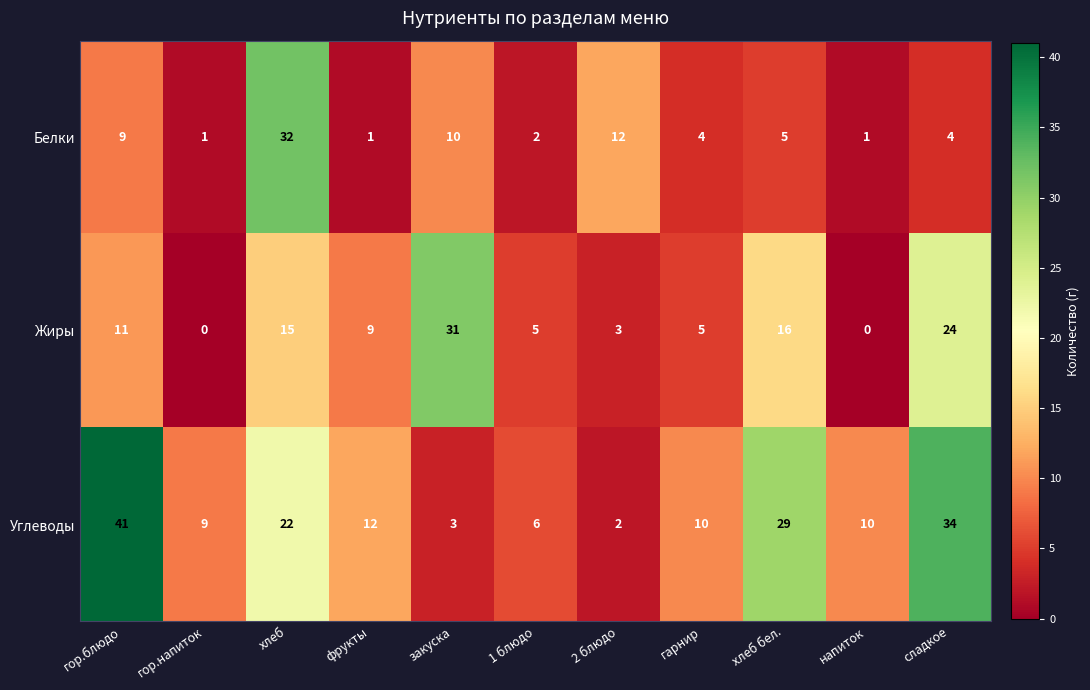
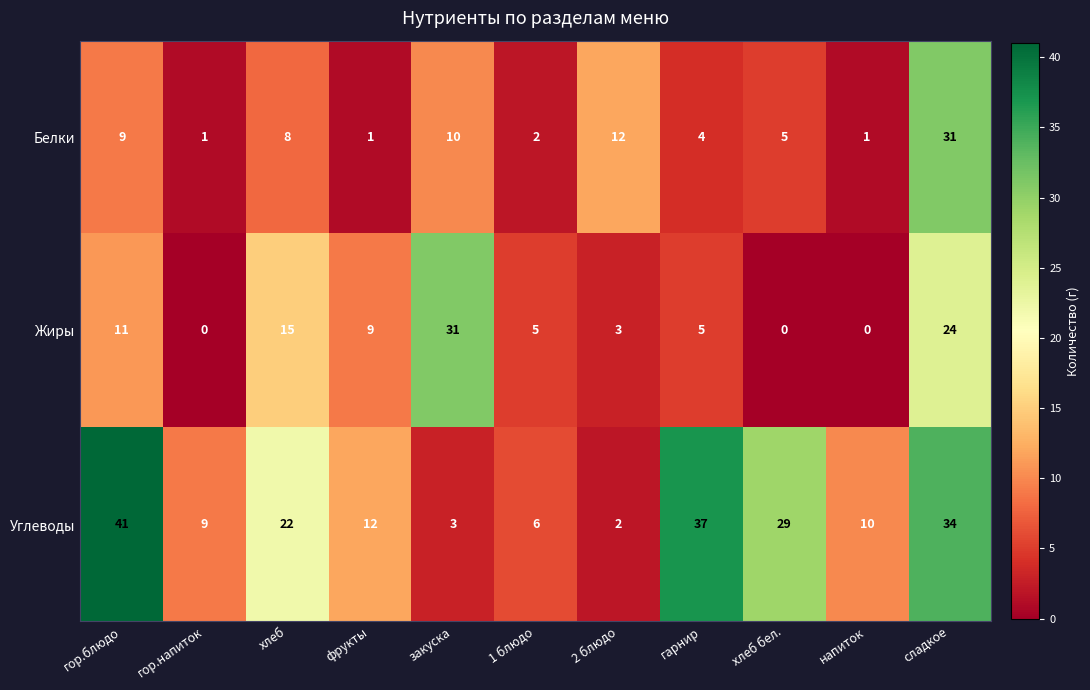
  {
    "Белки": {
      "гор.блюдо": 9,
      "гор.напиток": 1,
-     "хлеб": 32,
+     "хлеб": 8,
      "фрукты": 1,
      "закуска": 10,
      "1 блюдо": 2,
      "2 блюдо": 12,
      "гарнир": 4,
      "хлеб бел.": 5,
      "напиток": 1,
-     "сладкое": 4
+     "сладкое": 31
    },
    "Жиры": {
      "гор.блюдо": 11,
      "гор.напиток": 0,
      "хлеб": 15,
      "фрукты": 9,
      "закуска": 31,
      "1 блюдо": 5,
      "2 блюдо": 3,
      "гарнир": 5,
-     "хлеб бел.": 16,
+     "хлеб бел.": 0,
      "напиток": 0,
      "сладкое": 24
    },
    "Углеводы": {
      "гор.блюдо": 41,
      "гор.напиток": 9,
      "хлеб": 22,
      "фрукты": 12,
      "закуска": 3,
      "1 блюдо": 6,
      "2 блюдо": 2,
-     "гарнир": 10,
+     "гарнир": 37,
      "хлеб бел.": 29,
      "напиток": 10,
      "сладкое": 34
    }
  }
